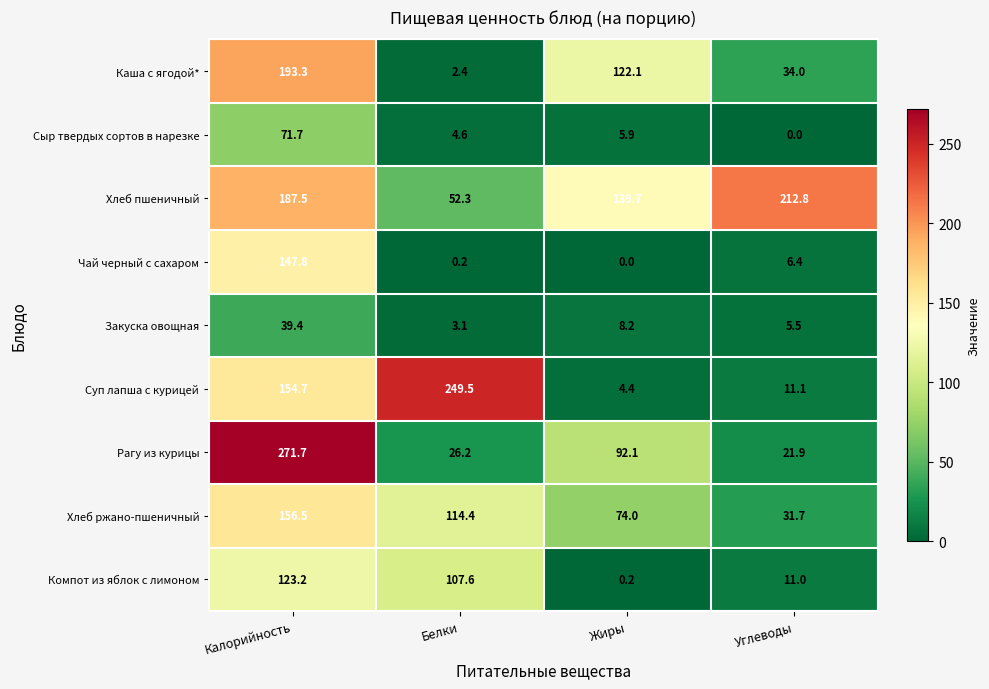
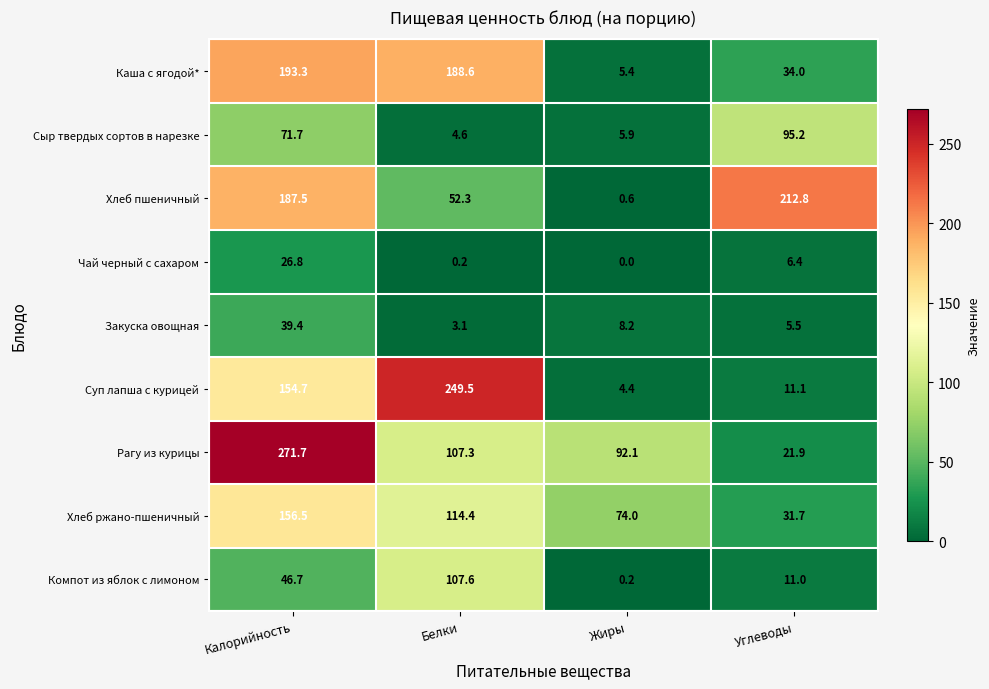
  {
    "Каша с ягодой*": {
      "Калорийность": 193.3,
-     "Белки": 2.4,
-     "Жиры": 122.1,
+     "Белки": 188.6,
+     "Жиры": 5.4,
      "Углеводы": 34.0
    },
    "Сыр твердых сортов в нарезке": {
      "Калорийность": 71.7,
      "Белки": 4.6,
      "Жиры": 5.9,
-     "Углеводы": 0.0
+     "Углеводы": 95.2
    },
    "Хлеб пшеничный": {
      "Калорийность": 187.5,
      "Белки": 52.3,
-     "Жиры": 139.7,
+     "Жиры": 0.6,
      "Углеводы": 212.8
    },
    "Чай черный с сахаром": {
-     "Калорийность": 147.8,
+     "Калорийность": 26.8,
      "Белки": 0.2,
      "Жиры": 0.0,
      "Углеводы": 6.4
    },
    "Закуска овощная": {
      "Калорийность": 39.4,
      "Белки": 3.1,
      "Жиры": 8.2,
      "Углеводы": 5.5
    },
    "Суп лапша с курицей": {
      "Калорийность": 154.7,
      "Белки": 249.5,
      "Жиры": 4.4,
      "Углеводы": 11.1
    },
    "Рагу из курицы": {
      "Калорийность": 271.7,
-     "Белки": 26.2,
+     "Белки": 107.3,
      "Жиры": 92.1,
      "Углеводы": 21.9
    },
    "Хлеб ржано-пшеничный": {
      "Калорийность": 156.5,
      "Белки": 114.4,
      "Жиры": 74.0,
      "Углеводы": 31.7
    },
    "Компот из яблок с лимоном": {
-     "Калорийность": 123.2,
+     "Калорийность": 46.7,
      "Белки": 107.6,
      "Жиры": 0.2,
      "Углеводы": 11.0
    }
  }
